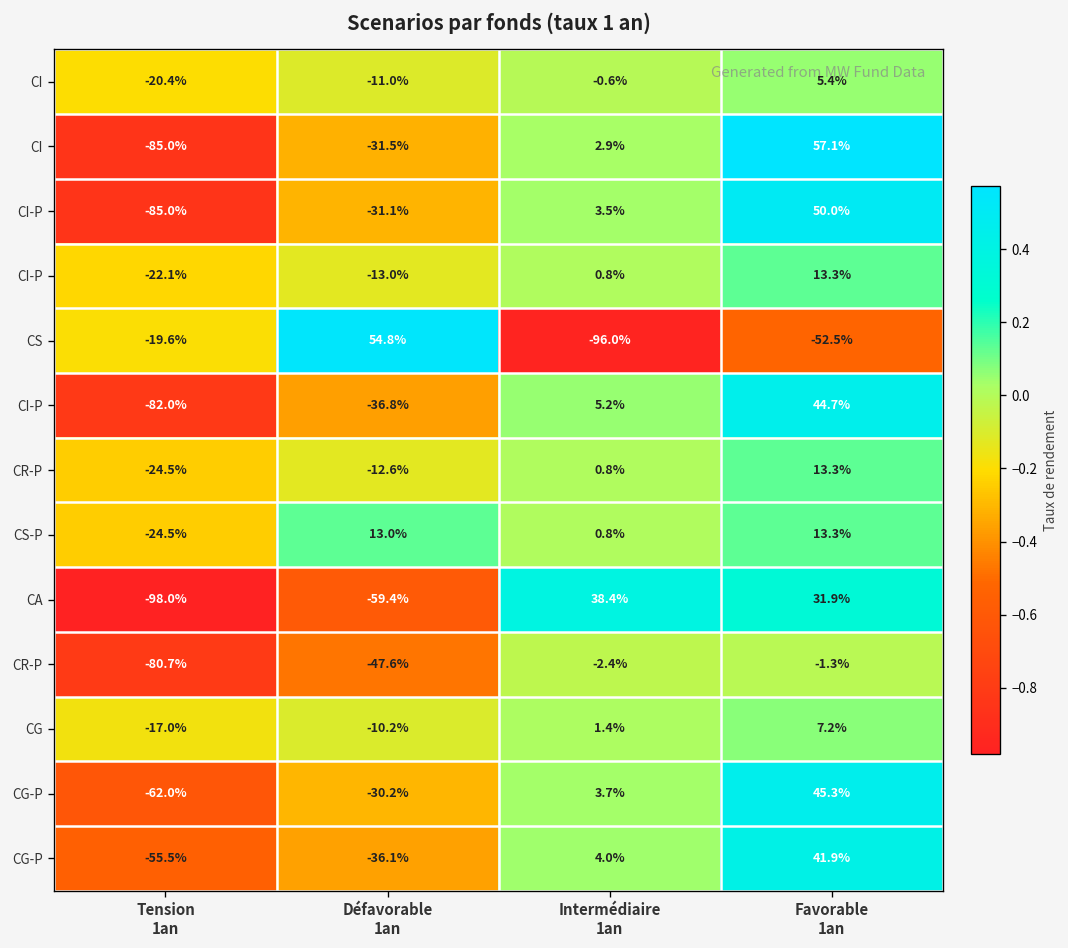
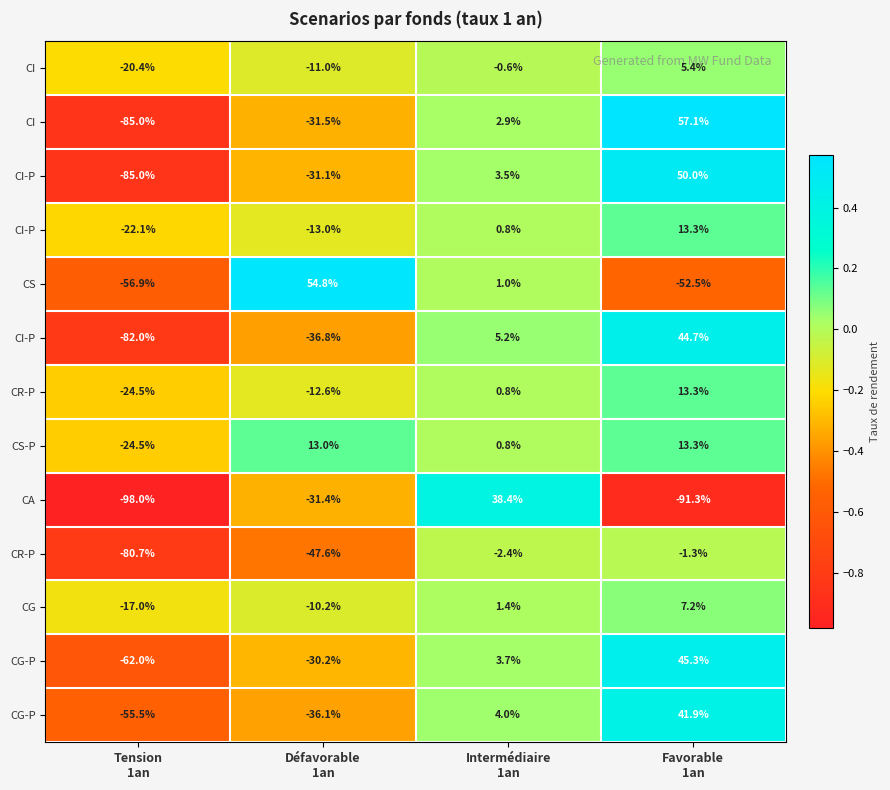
  {
    "CS": {
-     "Tension 1an": "-19.6%",
+     "Tension 1an": "-56.9%",
      "Défavorable 1an": "54.8%",
-     "Intermédiaire 1an": "-96.0%",
+     "Intermédiaire 1an": "1.0%",
      "Favorable 1an": "-52.5%"
    },
    "CS-P": {
      "Tension 1an": "-24.5%",
      "Défavorable 1an": "13.0%",
      "Intermédiaire 1an": "0.8%",
      "Favorable 1an": "13.3%"
    },
    "CA": {
      "Tension 1an": "-98.0%",
-     "Défavorable 1an": "-59.4%",
+     "Défavorable 1an": "-31.4%",
      "Intermédiaire 1an": "38.4%",
-     "Favorable 1an": "31.9%"
+     "Favorable 1an": "-91.3%"
    },
    "CG": {
      "Tension 1an": "-17.0%",
      "Défavorable 1an": "-10.2%",
      "Intermédiaire 1an": "1.4%",
      "Favorable 1an": "7.2%"
    }
  }
